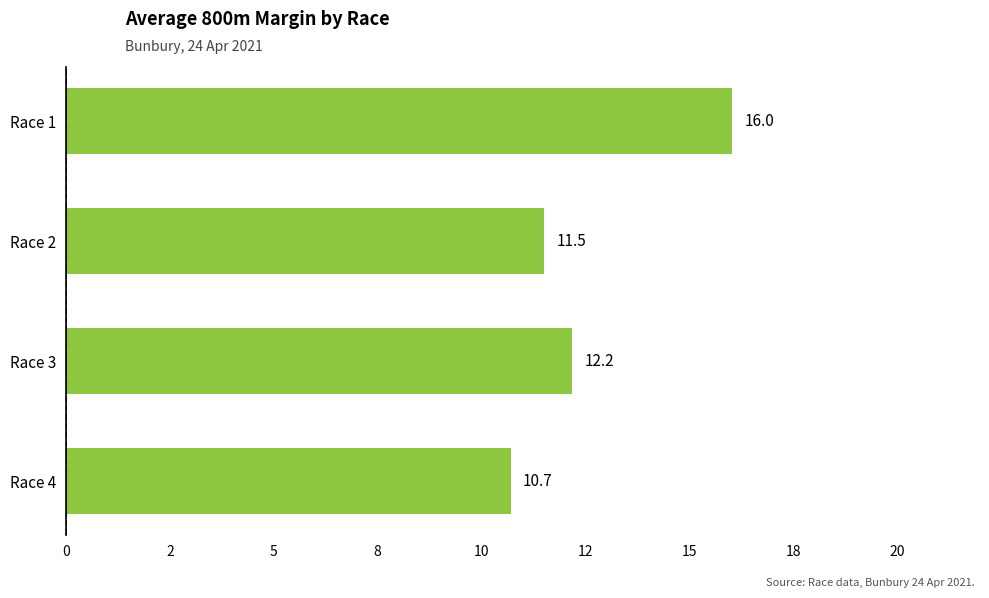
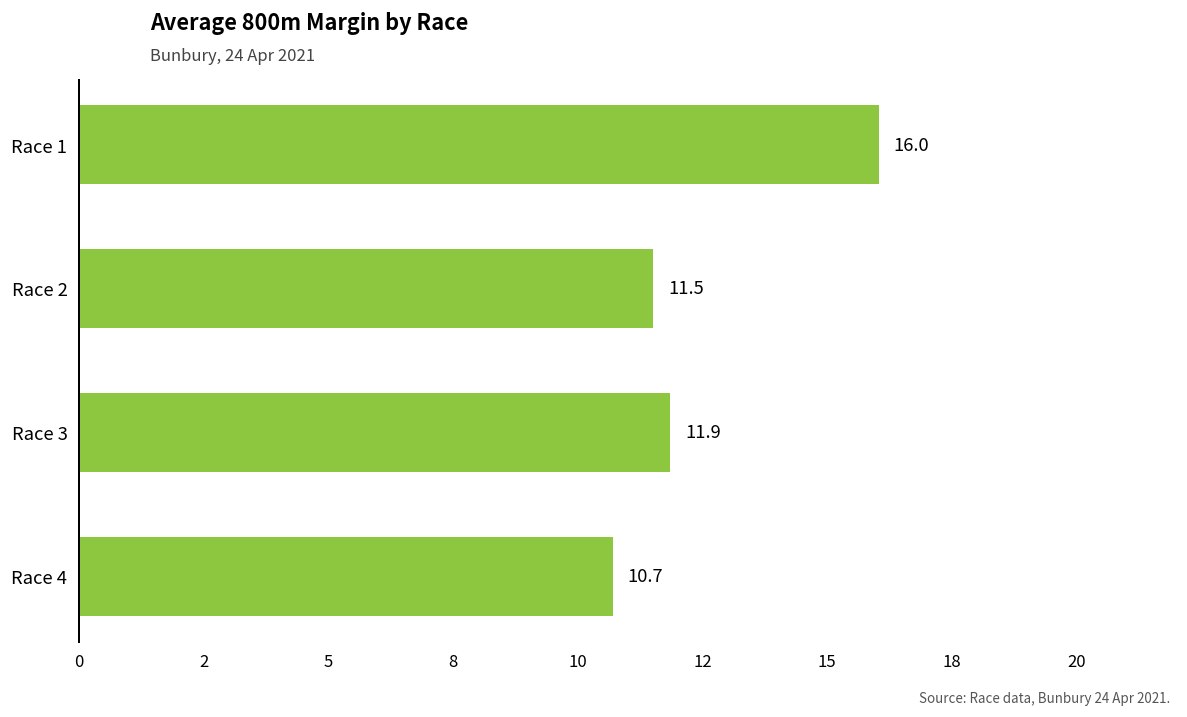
  {
    "Race 1": 16.0,
    "Race 2": 11.5,
-   "Race 3": 12.2,
+   "Race 3": 11.9,
    "Race 4": 10.7
  }
